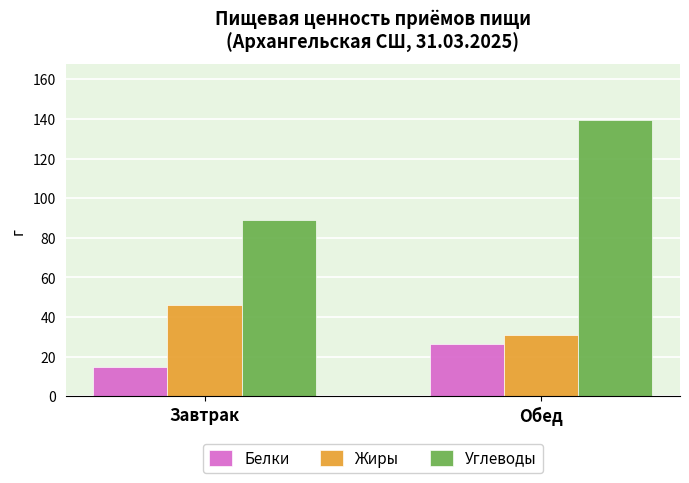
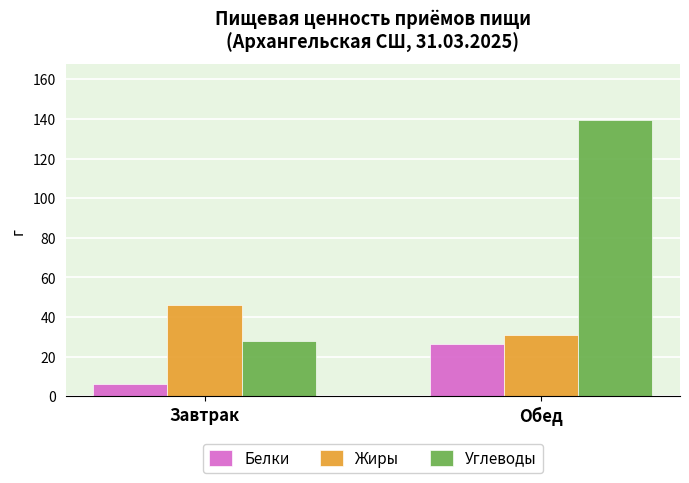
  {
    "Белки": {
-     "Завтрак": 15,
+     "Завтрак": 6,
      "Обед": 26
    },
    "Жиры": {
      "Завтрак": 46,
      "Обед": 31
    },
    "Углеводы": {
-     "Завтрак": 89,
+     "Завтрак": 28,
      "Обед": 140
    }
  }
